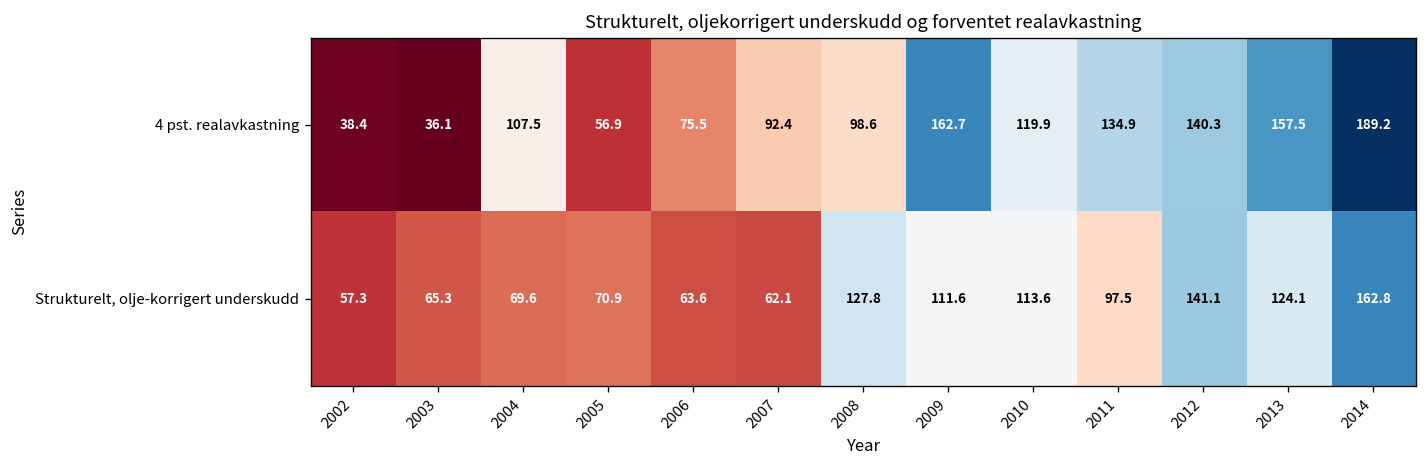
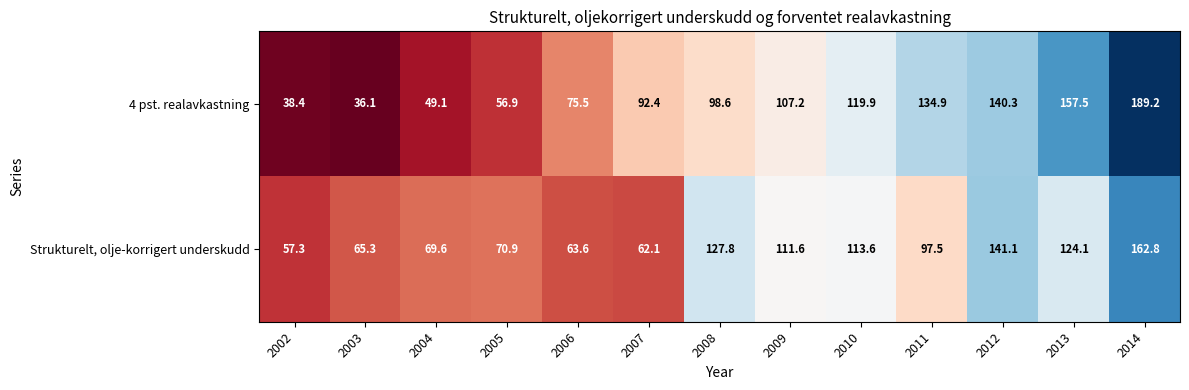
  {
    "4 pst. realavkastning": {
      "2002": 38.4,
      "2003": 36.1,
-     "2004": 107.5,
+     "2004": 49.1,
      "2005": 56.9,
      "2006": 75.5,
      "2007": 92.4,
      "2008": 98.6,
-     "2009": 162.7,
+     "2009": 107.2,
      "2010": 119.9,
      "2011": 134.9,
      "2012": 140.3,
      "2013": 157.5,
      "2014": 189.2
    },
    "Strukturelt, olje-korrigert underskudd": {
      "2002": 57.3,
      "2003": 65.3,
      "2004": 69.6,
      "2005": 70.9,
      "2006": 63.6,
      "2007": 62.1,
      "2008": 127.8,
      "2009": 111.6,
      "2010": 113.6,
      "2011": 97.5,
      "2012": 141.1,
      "2013": 124.1,
      "2014": 162.8
    }
  }
